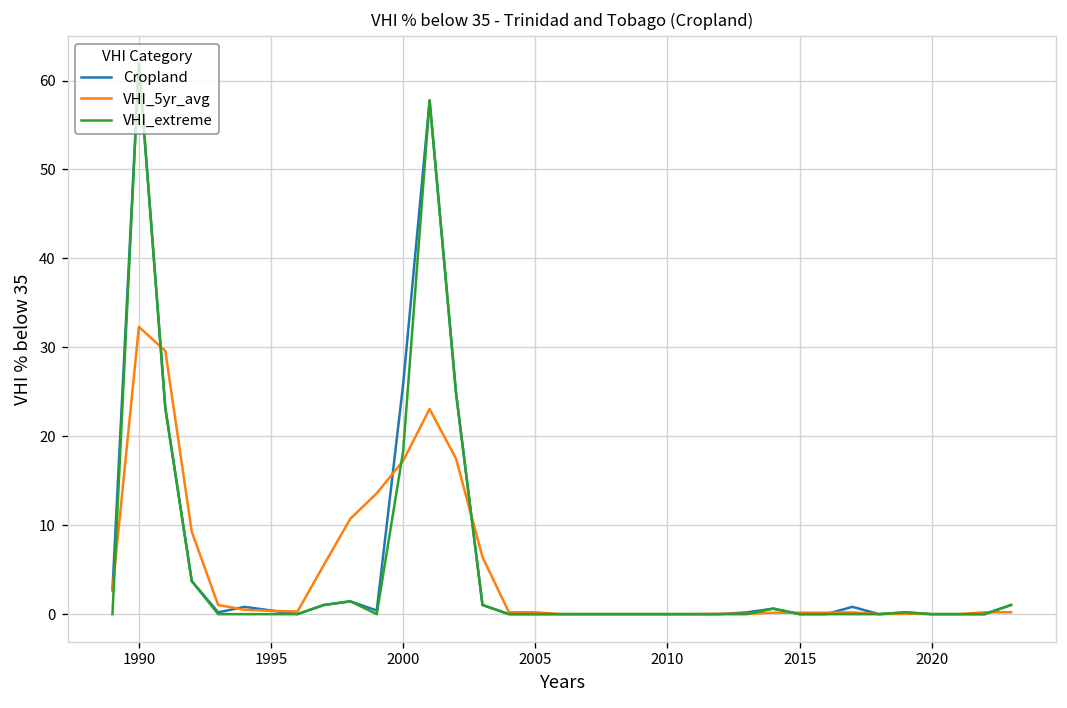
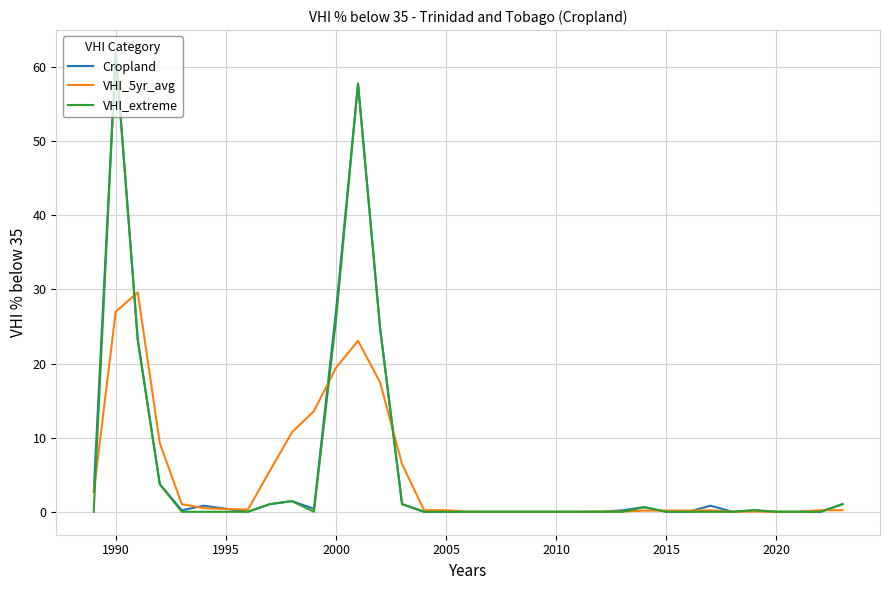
  {
    "Cropland": {
-     "2000": 26
+     "2000": 27
    },
    "VHI_5yr_avg": {
-     "1990": 32,
-     "2000": 17
+     "1990": 27,
+     "2000": 19
    },
    "VHI_extreme": {
      "1995": 0,
-     "2000": 18
+     "2000": 26
    }
  }
